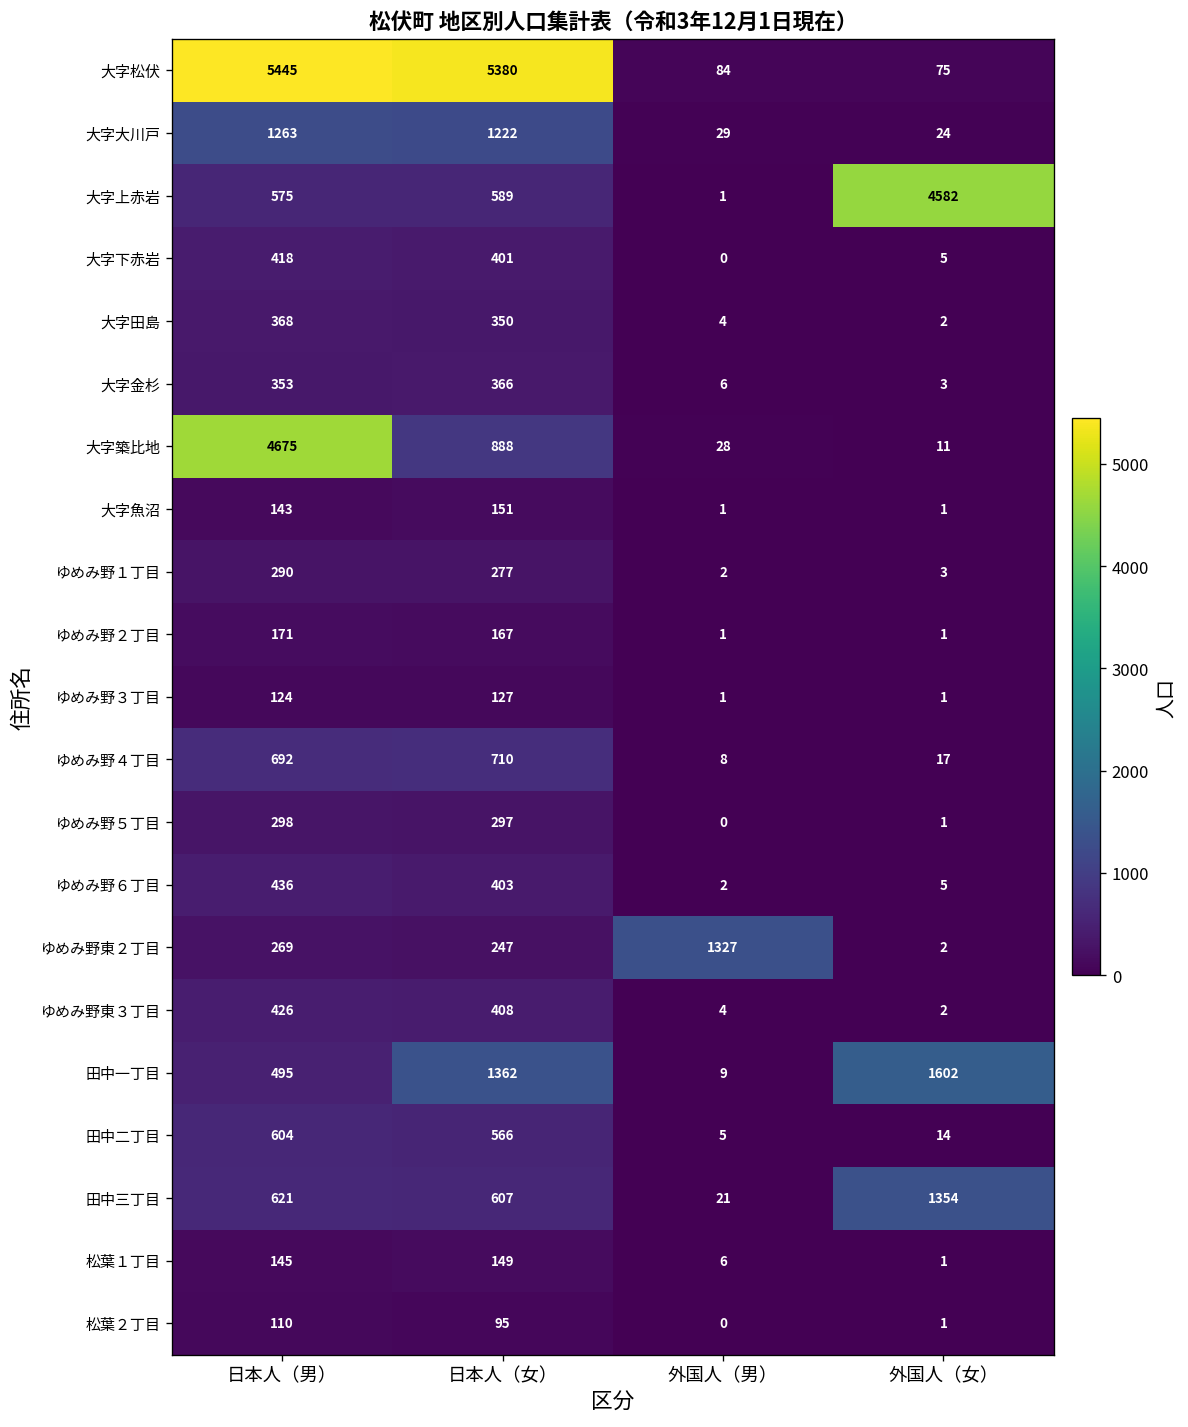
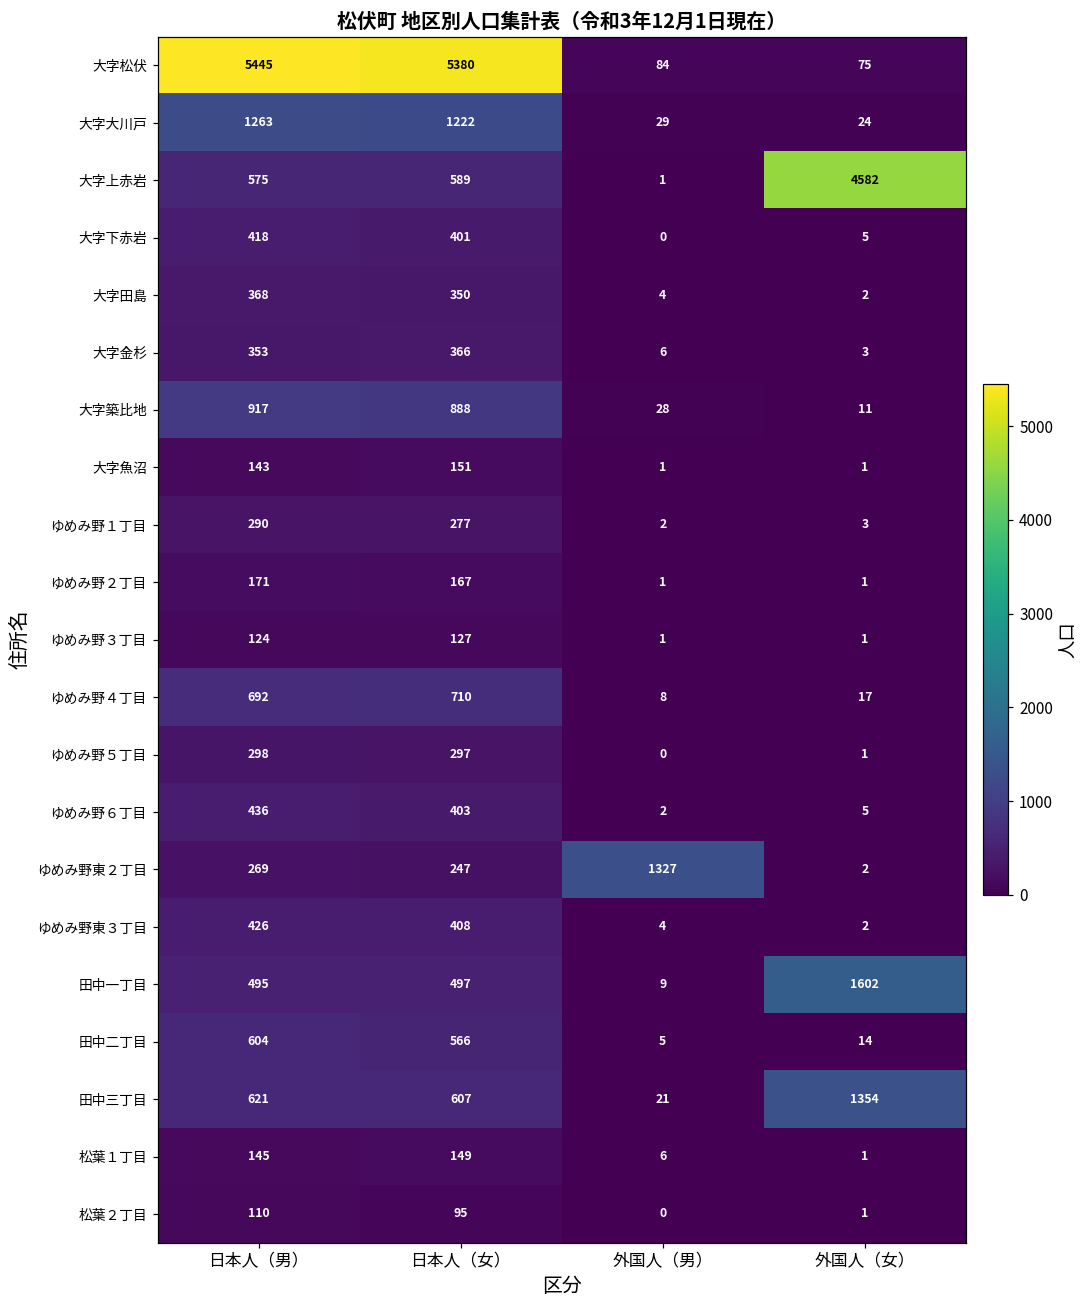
  {
    "大字松伏": {
      "日本人（男）": 5445,
      "日本人（女）": 5380,
      "外国人（男）": 84,
      "外国人（女）": 75
    },
    "大字大川戸": {
      "日本人（男）": 1263,
      "日本人（女）": 1222,
      "外国人（男）": 29,
      "外国人（女）": 24
    },
    "大字上赤岩": {
      "日本人（男）": 575,
      "日本人（女）": 589,
      "外国人（男）": 1,
      "外国人（女）": 4582
    },
    "大字下赤岩": {
      "日本人（男）": 418,
      "日本人（女）": 401,
      "外国人（男）": 0,
      "外国人（女）": 5
    },
    "大字田島": {
      "日本人（男）": 368,
      "日本人（女）": 350,
      "外国人（男）": 4,
      "外国人（女）": 2
    },
    "大字金杉": {
      "日本人（男）": 353,
      "日本人（女）": 366,
      "外国人（男）": 6,
      "外国人（女）": 3
    },
    "大字築比地": {
-     "日本人（男）": 4675,
+     "日本人（男）": 917,
      "日本人（女）": 888,
      "外国人（男）": 28,
      "外国人（女）": 11
    },
    "大字魚沼": {
      "日本人（男）": 143,
      "日本人（女）": 151,
      "外国人（男）": 1,
      "外国人（女）": 1
    },
    "ゆめみ野１丁目": {
      "日本人（男）": 290,
      "日本人（女）": 277,
      "外国人（男）": 2,
      "外国人（女）": 3
    },
    "ゆめみ野２丁目": {
      "日本人（男）": 171,
      "日本人（女）": 167,
      "外国人（男）": 1,
      "外国人（女）": 1
    },
    "ゆめみ野３丁目": {
      "日本人（男）": 124,
      "日本人（女）": 127,
      "外国人（男）": 1,
      "外国人（女）": 1
    },
    "ゆめみ野４丁目": {
      "日本人（男）": 692,
      "日本人（女）": 710,
      "外国人（男）": 8,
      "外国人（女）": 17
    },
    "ゆめみ野５丁目": {
      "日本人（男）": 298,
      "日本人（女）": 297,
      "外国人（男）": 0,
      "外国人（女）": 1
    },
    "ゆめみ野６丁目": {
      "日本人（男）": 436,
      "日本人（女）": 403,
      "外国人（男）": 2,
      "外国人（女）": 5
    },
    "ゆめみ野東２丁目": {
      "日本人（男）": 269,
      "日本人（女）": 247,
      "外国人（男）": 1327,
      "外国人（女）": 2
    },
    "ゆめみ野東３丁目": {
      "日本人（男）": 426,
      "日本人（女）": 408,
      "外国人（男）": 4,
      "外国人（女）": 2
    },
    "田中一丁目": {
      "日本人（男）": 495,
-     "日本人（女）": 1362,
+     "日本人（女）": 497,
      "外国人（男）": 9,
      "外国人（女）": 1602
    },
    "田中二丁目": {
      "日本人（男）": 604,
      "日本人（女）": 566,
      "外国人（男）": 5,
      "外国人（女）": 14
    },
    "田中三丁目": {
      "日本人（男）": 621,
      "日本人（女）": 607,
      "外国人（男）": 21,
      "外国人（女）": 1354
    },
    "松葉１丁目": {
      "日本人（男）": 145,
      "日本人（女）": 149,
      "外国人（男）": 6,
      "外国人（女）": 1
    },
    "松葉２丁目": {
      "日本人（男）": 110,
      "日本人（女）": 95,
      "外国人（男）": 0,
      "外国人（女）": 1
    }
  }
